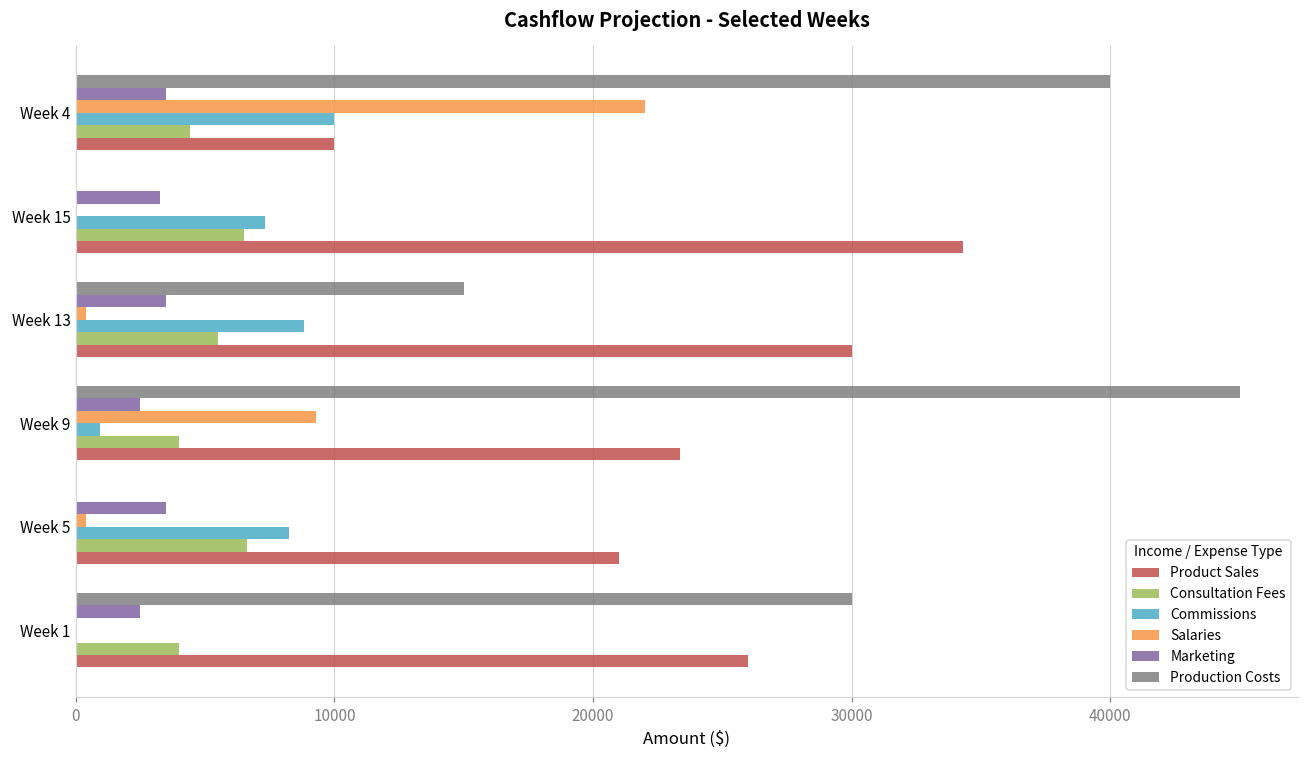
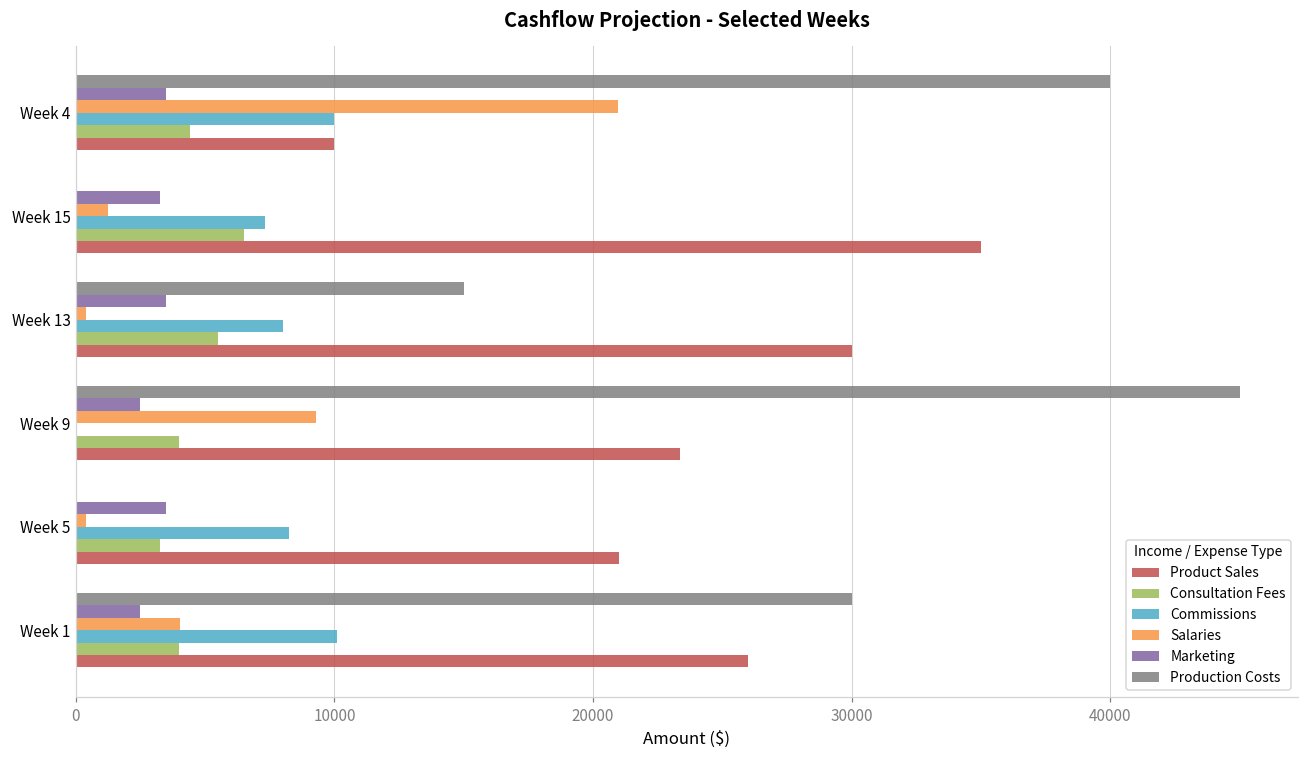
  {
    "Product Sales": {
      "Week 4": 10000,
-     "Week 15": 34300,
+     "Week 15": 35000,
      "Week 13": 30000,
      "Week 9": 23300,
      "Week 5": 21000,
      "Week 1": 26000
    },
    "Consultation Fees": {
      "Week 4": 4400,
      "Week 15": 6500,
      "Week 13": 5500,
      "Week 9": 4000,
-     "Week 5": 6600,
+     "Week 5": 3300,
      "Week 1": 4000
    },
    "Commissions": {
      "Week 4": 10000,
      "Week 15": 7300,
-     "Week 13": 8800,
-     "Week 9": 900,
+     "Week 13": 8000,
+     "Week 9": 0,
      "Week 5": 8200,
-     "Week 1": 0
+     "Week 1": 10100
    },
    "Salaries": {
-     "Week 4": 22000,
-     "Week 15": 0,
+     "Week 4": 21000,
+     "Week 15": 1200,
      "Week 13": 400,
      "Week 9": 9300,
      "Week 5": 400,
-     "Week 1": 0
+     "Week 1": 4000
    }
  }
